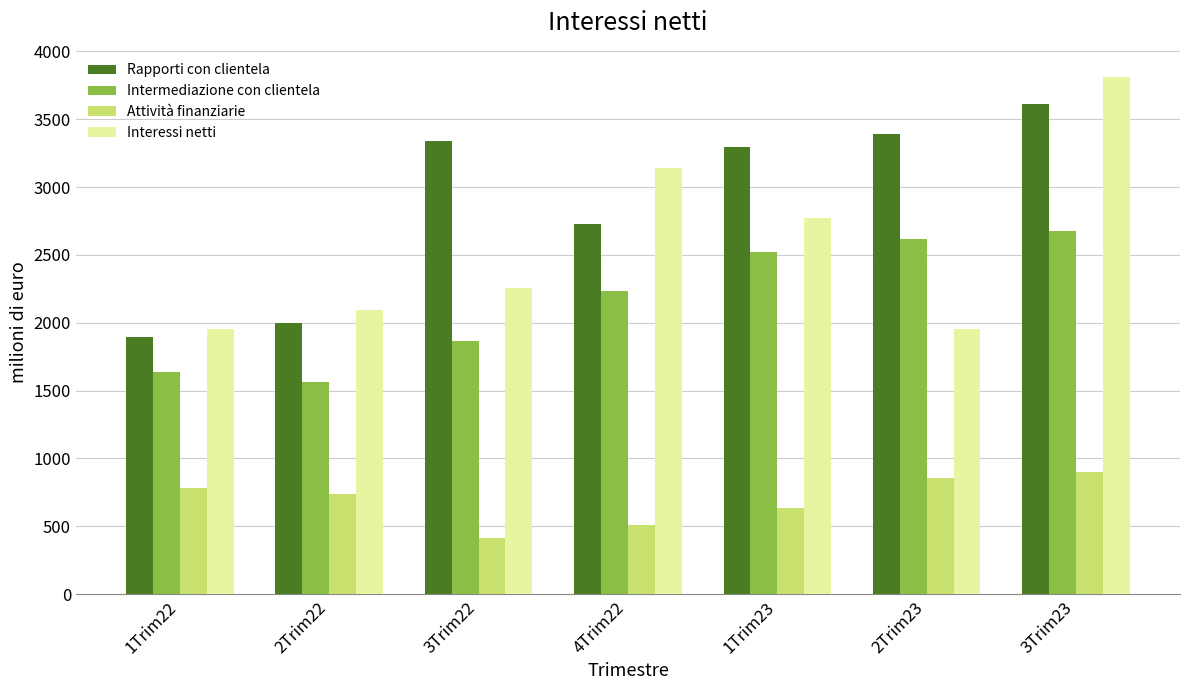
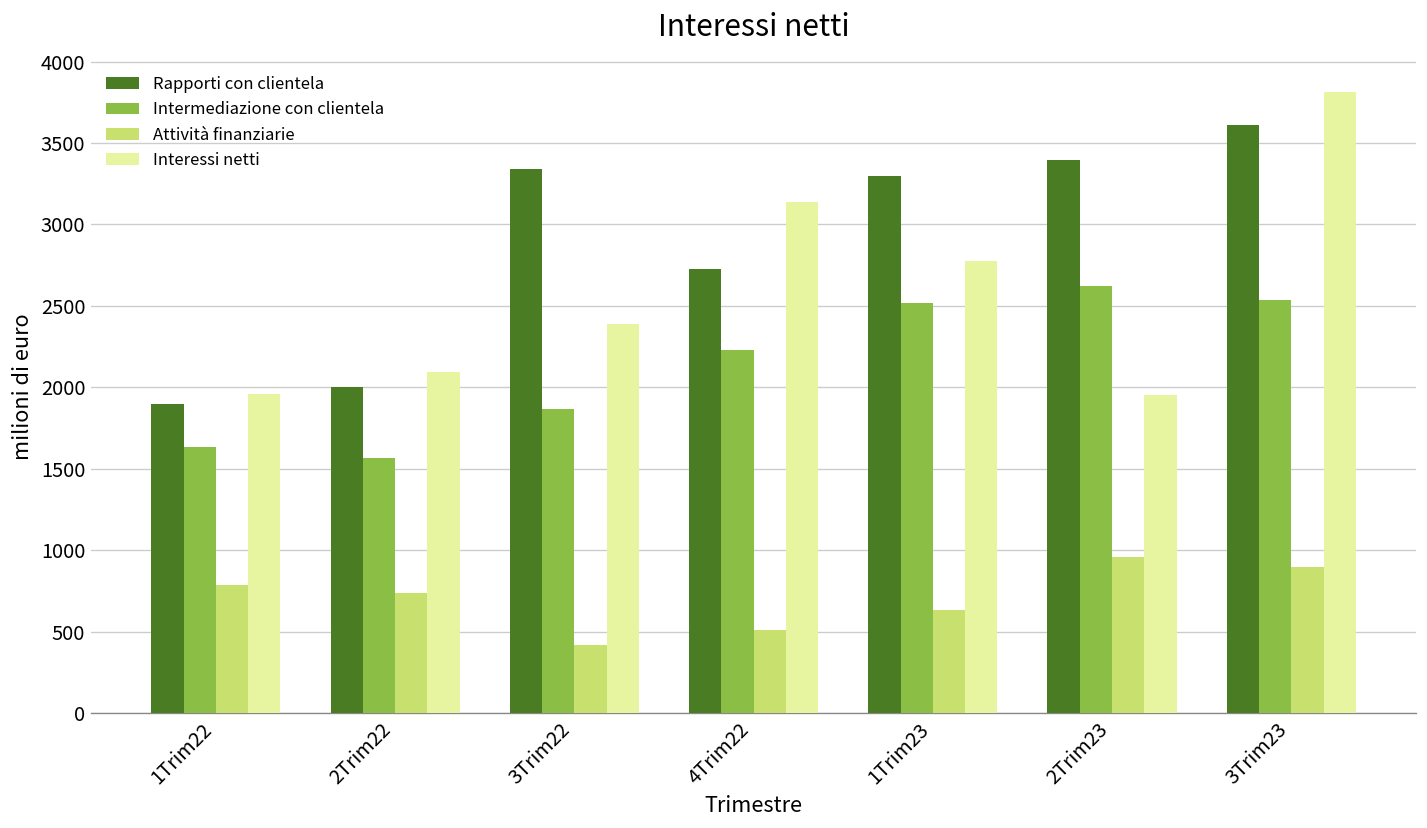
  {
    "Rapporti con clientela": {
      "1Trim22": 1900,
      "2Trim22": 2000,
      "3Trim22": 3340,
      "4Trim22": 2730,
      "1Trim23": 3300,
      "2Trim23": 3390,
      "3Trim23": 3610
    },
    "Intermediazione con clientela": {
      "1Trim22": 1640,
      "2Trim22": 1560,
      "3Trim22": 1870,
      "4Trim22": 2230,
      "1Trim23": 2520,
      "2Trim23": 2620,
-     "3Trim23": 2670
+     "3Trim23": 2530
    },
    "Attività finanziarie": {
      "1Trim22": 780,
      "2Trim22": 740,
      "3Trim22": 420,
      "4Trim22": 510,
      "1Trim23": 630,
-     "2Trim23": 860,
+     "2Trim23": 960,
      "3Trim23": 900
    },
    "Interessi netti": {
      "1Trim22": 1960,
      "2Trim22": 2090,
-     "3Trim22": 2250,
+     "3Trim22": 2390,
      "4Trim22": 3140,
      "1Trim23": 2770,
      "2Trim23": 1950,
      "3Trim23": 3810
    }
  }
